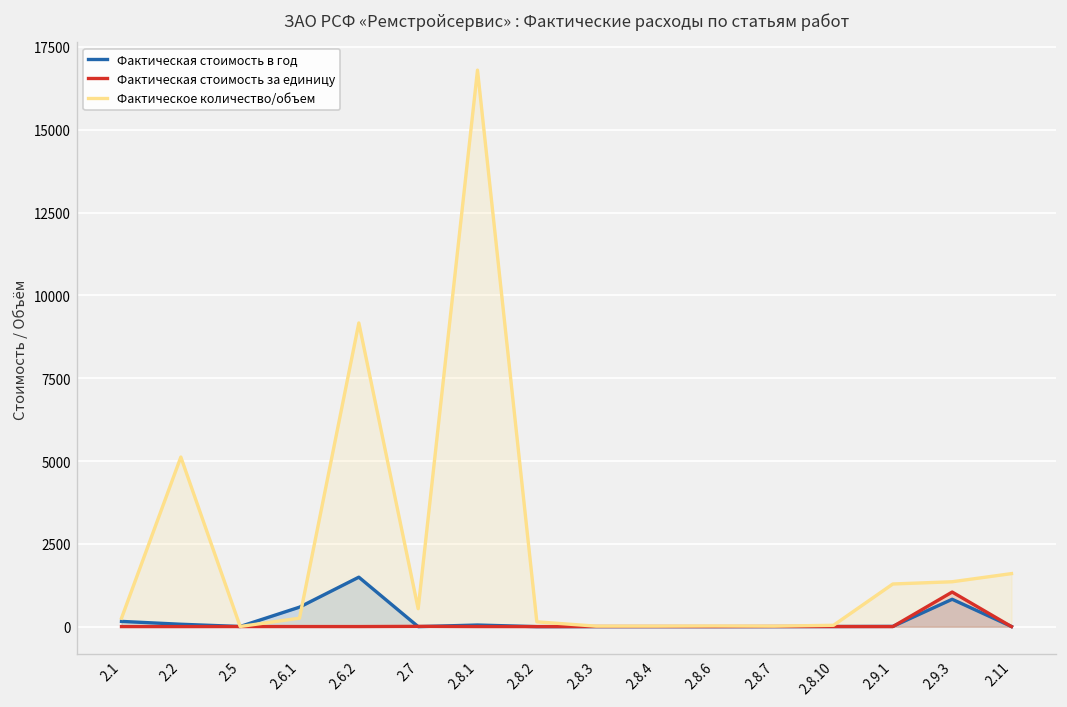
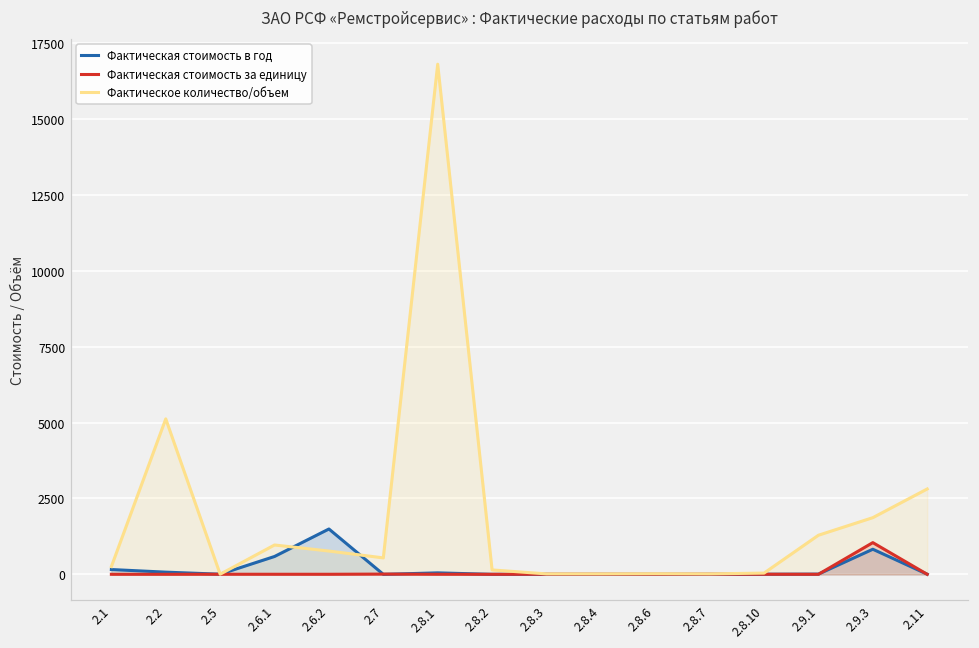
  {
    "Фактическая стоимость в год": {
      "2.1": 200,
      "2.6.1": 600,
      "2.6.2": 1500,
      "2.9.3": 800
    },
    "Фактическая стоимость за единицу": {
      "2.1": 0,
      "2.6.1": 0,
      "2.6.2": 0,
      "2.9.3": 1000
    },
    "Фактическое количество/объем": {
      "2.1": 300,
      "2.2": 5100,
-     "2.6.1": 300,
-     "2.6.2": 9200,
+     "2.6.1": 1000,
+     "2.6.2": 800,
      "2.7": 500,
      "2.8.1": 16800,
      "2.8.2": 100,
      "2.9.1": 1300,
-     "2.9.3": 1400,
-     "2.11": 1600
+     "2.9.3": 1900,
+     "2.11": 2800
    }
  }
